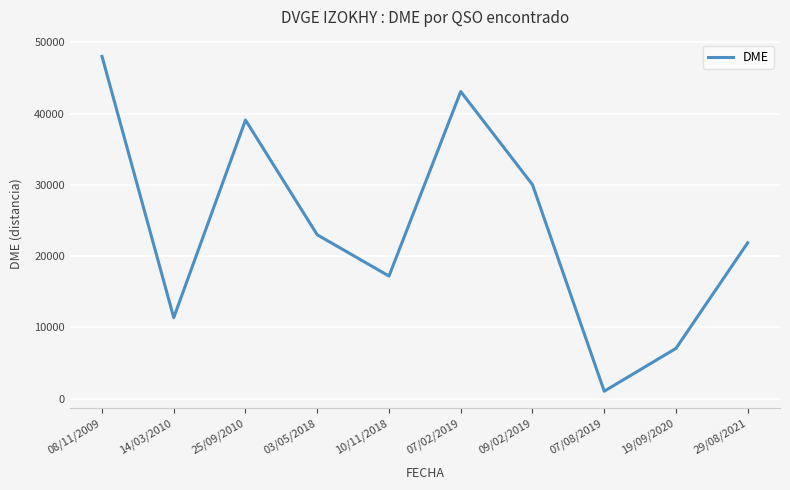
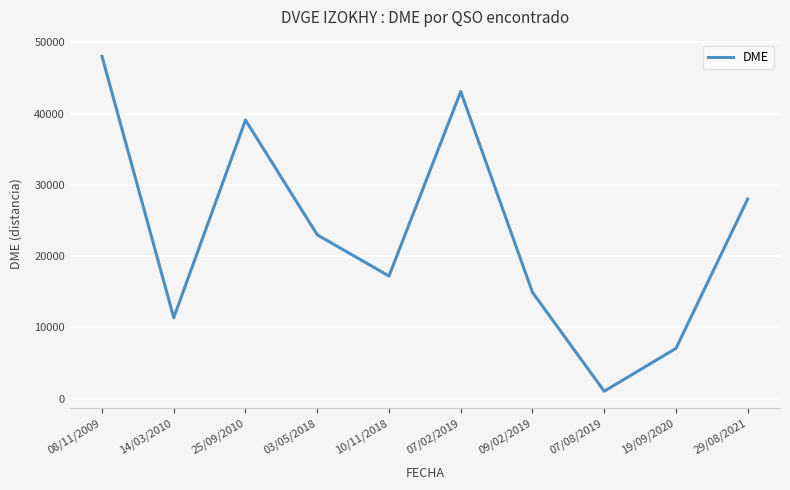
  {
    "08/11/2009": 48000,
    "14/03/2010": 11000,
    "25/09/2010": 39000,
    "03/05/2018": 23000,
    "10/11/2018": 17000,
    "07/02/2019": 43000,
-   "09/02/2019": 30000,
+   "09/02/2019": 15000,
    "07/08/2019": 1000,
    "19/09/2020": 7000,
-   "29/08/2021": 22000
+   "29/08/2021": 28000
  }
